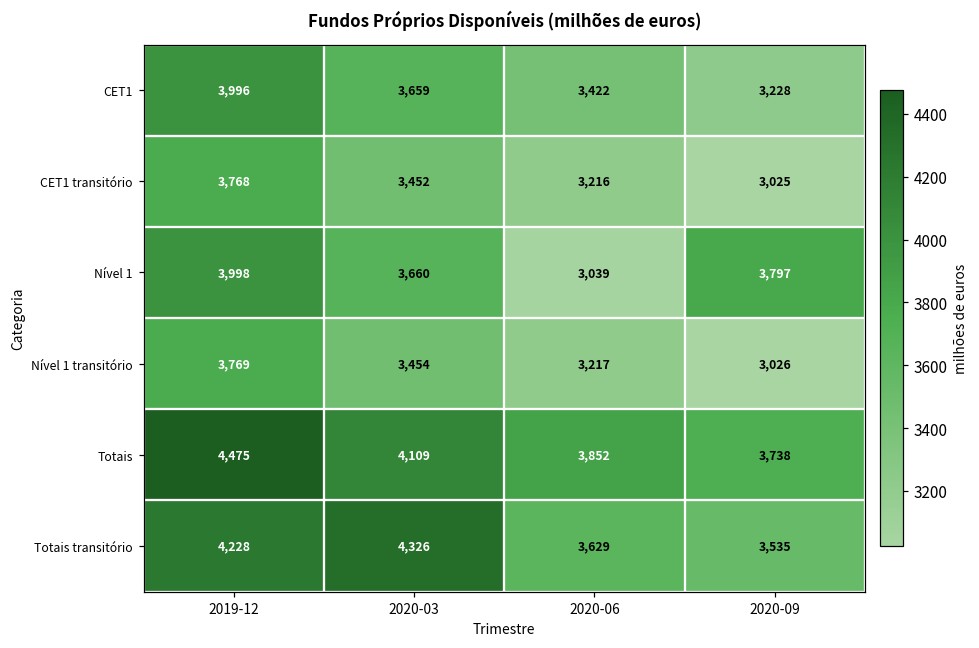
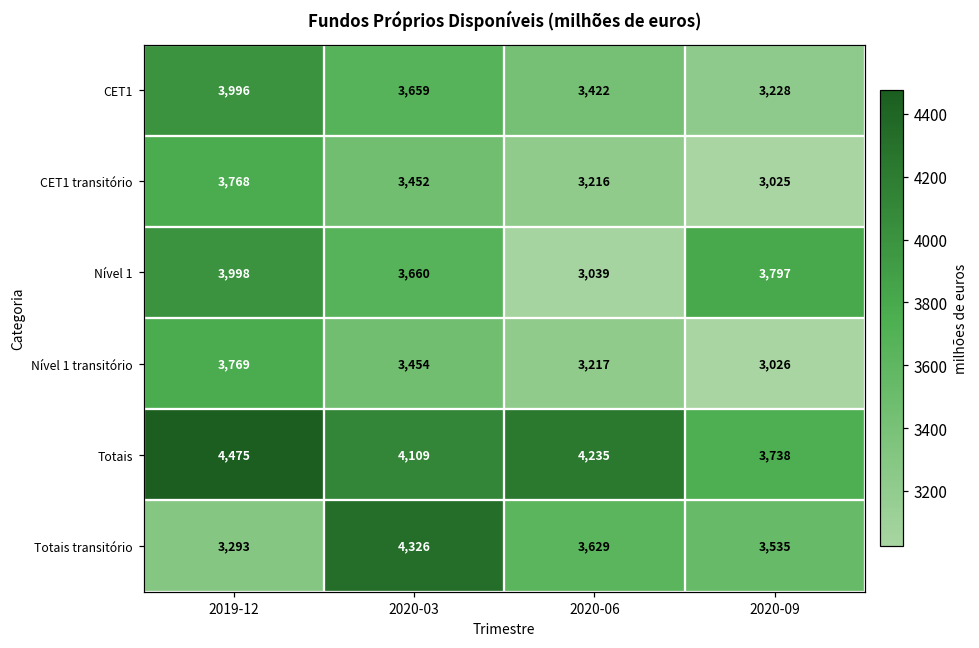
  {
    "CET1": {
      "2019-12": "3,996",
      "2020-03": "3,659",
      "2020-06": "3,422",
      "2020-09": "3,228"
    },
    "CET1 transitório": {
      "2019-12": "3,768",
      "2020-03": "3,452",
      "2020-06": "3,216",
      "2020-09": "3,025"
    },
    "Nível 1": {
      "2019-12": "3,998",
      "2020-03": "3,660",
      "2020-06": "3,039",
      "2020-09": "3,797"
    },
    "Nível 1 transitório": {
      "2019-12": "3,769",
      "2020-03": "3,454",
      "2020-06": "3,217",
      "2020-09": "3,026"
    },
    "Totais": {
      "2019-12": "4,475",
      "2020-03": "4,109",
-     "2020-06": "3,852",
+     "2020-06": "4,235",
      "2020-09": "3,738"
    },
    "Totais transitório": {
-     "2019-12": "4,228",
+     "2019-12": "3,293",
      "2020-03": "4,326",
      "2020-06": "3,629",
      "2020-09": "3,535"
    }
  }
